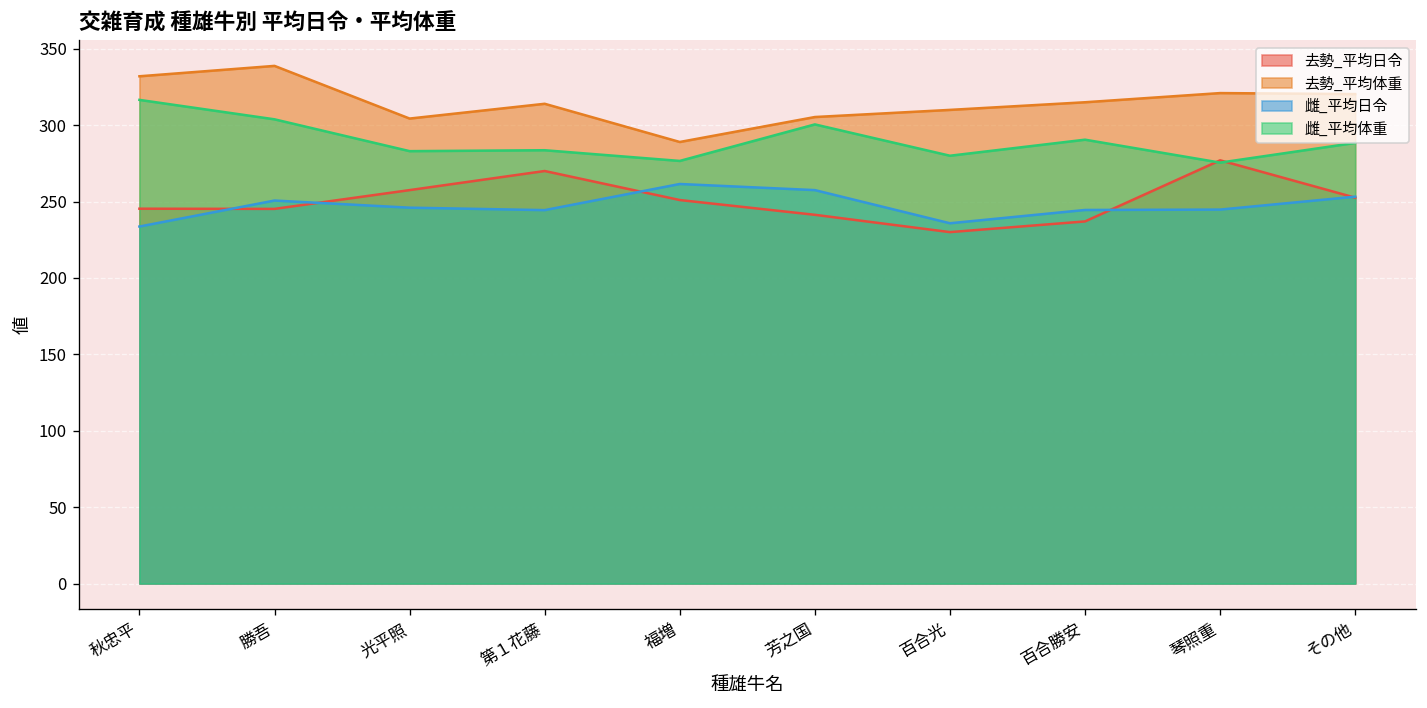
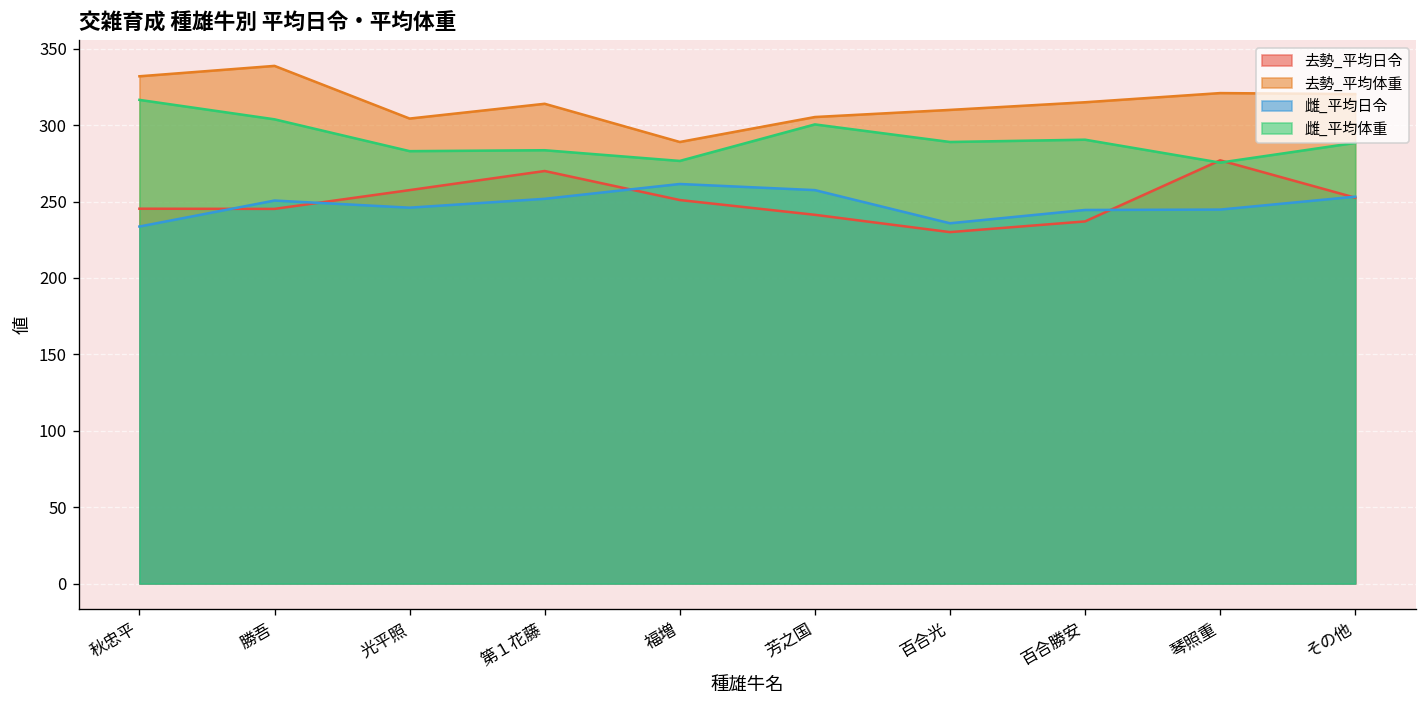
  {
    "雌_平均日令": {
      "秋忠平": 234,
      "勝吾": 251,
      "光平照": 246,
-     "第１花藤": 244,
+     "第１花藤": 252,
      "福増": 262,
      "芳之国": 258,
      "百合光": 236,
      "百合勝安": 245,
      "琴照重": 245
    },
    "雌_平均体重": {
      "秋忠平": 317,
      "勝吾": 304,
      "光平照": 283,
      "第１花藤": 284,
      "福増": 277,
      "芳之国": 301,
-     "百合光": 280,
+     "百合光": 289,
      "百合勝安": 291
    }
  }
